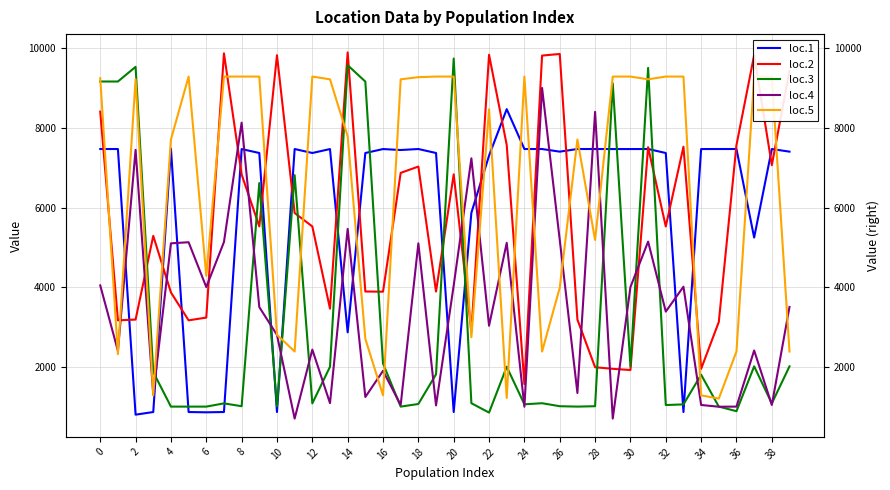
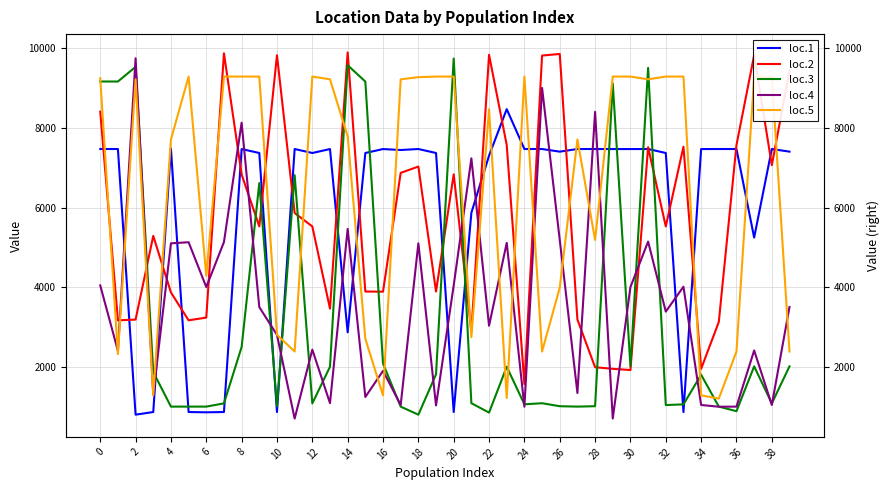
  {
    "loc.1": {
      "0": 7500,
      "2": 800,
      "4": 7500,
      "6": 900,
      "8": 7500,
      "10": 900,
      "12": 7400,
      "14": 2900,
      "16": 7500,
      "18": 7500,
      "20": 900,
      "22": 7300,
      "24": 7500,
      "26": 7400,
      "28": 7500,
      "30": 7500,
      "32": 7400,
      "34": 7500,
      "36": 7500,
      "38": 7500
    },
    "loc.2": {
      "0": 8400,
      "2": 3200,
      "4": 3900,
      "6": 3200,
      "8": 6800,
      "10": 9800,
      "12": 5500,
      "14": 9900,
      "16": 3900,
      "18": 7000,
      "20": 6800,
      "22": 9800,
      "24": 1600,
      "26": 9900,
      "28": 2000,
      "30": 1900,
      "32": 5500,
      "34": 2000,
      "36": 7600,
      "38": 7100
    },
    "loc.3": {
      "0": 9200,
      "2": 9500,
      "4": 1000,
      "6": 1000,
-     "8": 1000,
+     "8": 2500,
      "10": 1000,
      "12": 1100,
      "14": 9600,
      "16": 2100,
-     "18": 1100,
+     "18": 800,
      "20": 9700,
      "22": 900,
      "26": 1000,
      "28": 1000,
      "30": 2000,
      "32": 1000,
      "34": 1800,
      "36": 900
    },
    "loc.4": {
      "0": 4100,
-     "2": 7500,
+     "2": 9800,
      "4": 5100,
      "6": 4000,
      "8": 8100,
      "12": 2400,
      "14": 5500,
      "16": 1900,
      "18": 5100,
      "20": 4100,
      "22": 3000,
      "26": 5200,
      "28": 8400,
      "30": 4000,
      "32": 3400,
      "34": 1100,
      "36": 1000
    },
    "loc.5": {
      "0": 9300,
      "2": 9200,
      "4": 7700,
      "6": 4300,
      "8": 9300,
      "12": 9300,
      "14": 7800,
      "16": 1300,
      "18": 9300,
      "20": 9300,
      "22": 8500,
      "24": 9300,
      "26": 4000,
      "28": 5200,
      "30": 9300,
      "32": 9300,
      "34": 1300,
      "36": 2400
    }
  }
